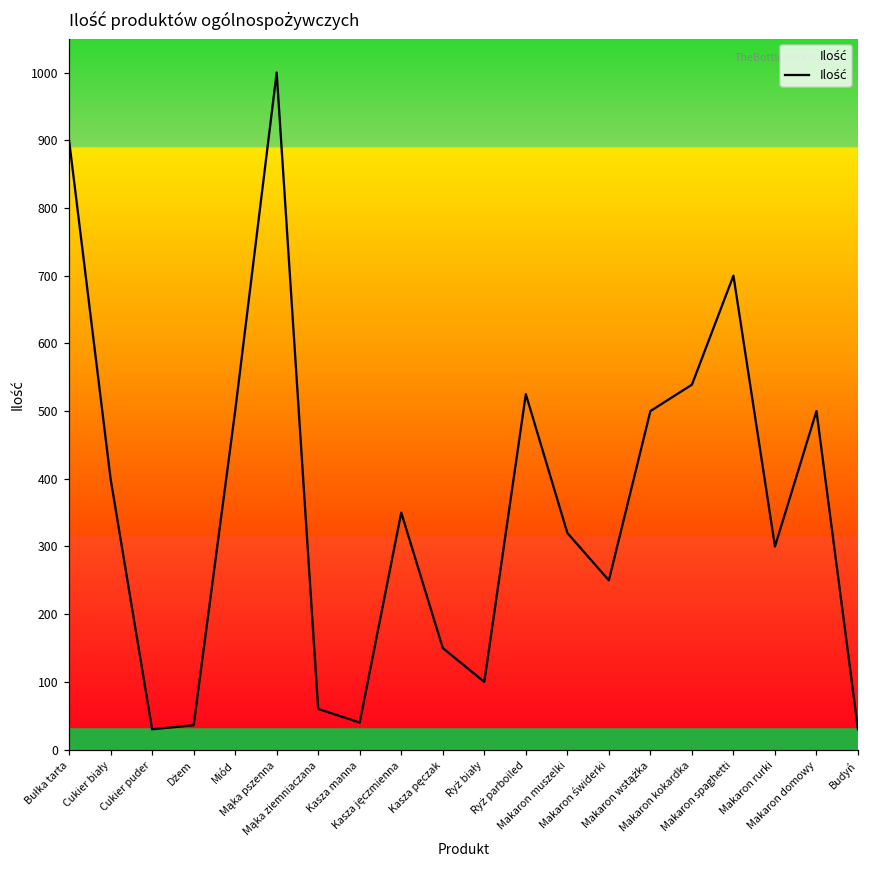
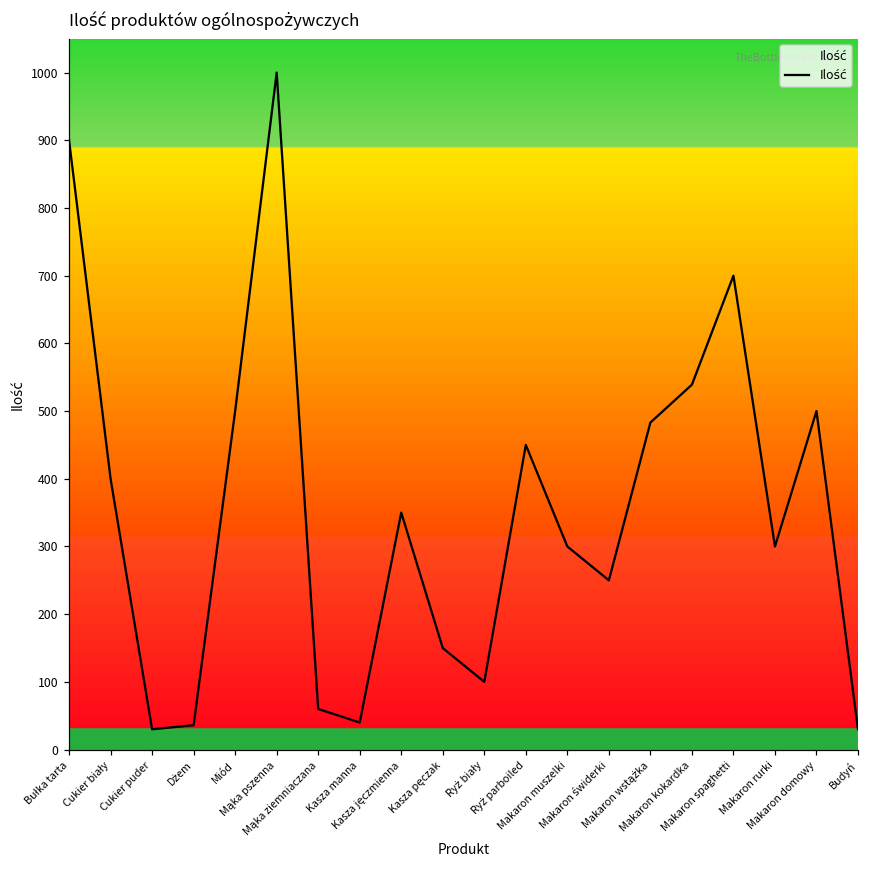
  {
    "Bułka tarta": 900,
    "Cukier biały": 400,
    "Dżem": 40,
    "Miód": 500,
    "Mąka pszenna": 1000,
    "Mąka ziemniaczana": 60,
    "Kasza manna": 40,
    "Kasza jęczmienna": 350,
    "Kasza pęczak": 150,
    "Ryż biały": 100,
-   "Ryż parboiled": 530,
-   "Makaron muszelki": 320,
+   "Ryż parboiled": 450,
+   "Makaron muszelki": 300,
    "Makaron świderki": 250,
-   "Makaron wstążka": 500,
+   "Makaron wstążka": 480,
    "Makaron kokardka": 540,
    "Makaron spaghetti": 700,
    "Makaron rurki": 300,
    "Makaron domowy": 500
  }
